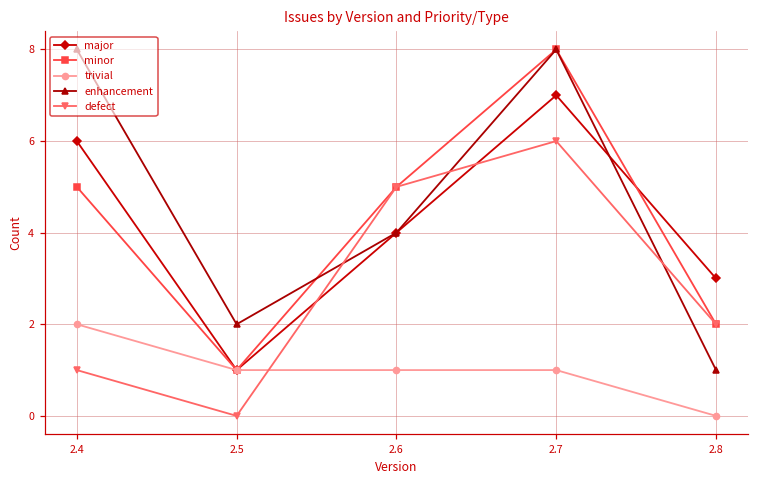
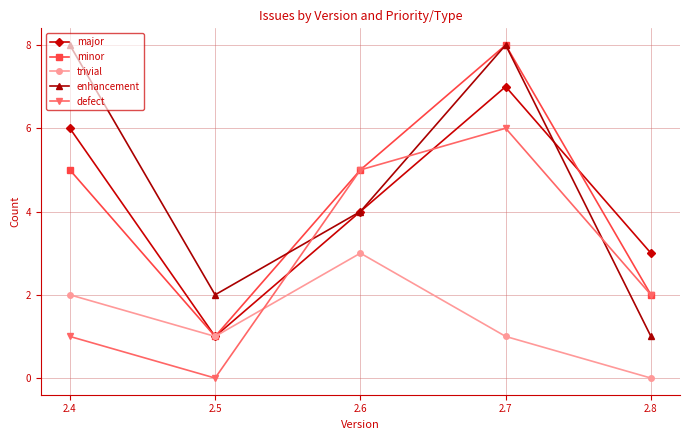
  {
    "trivial": {
      "2.4": 2,
-     "2.6": 1,
+     "2.6": 3,
      "2.7": 1,
      "2.8": 0
    }
  }
